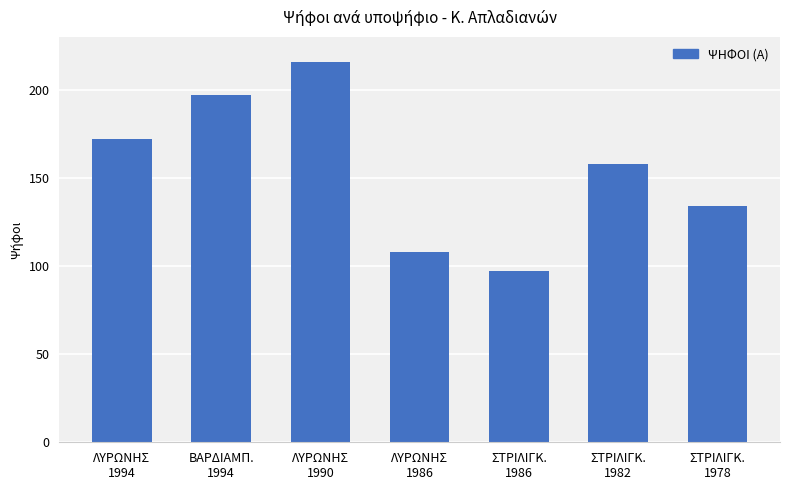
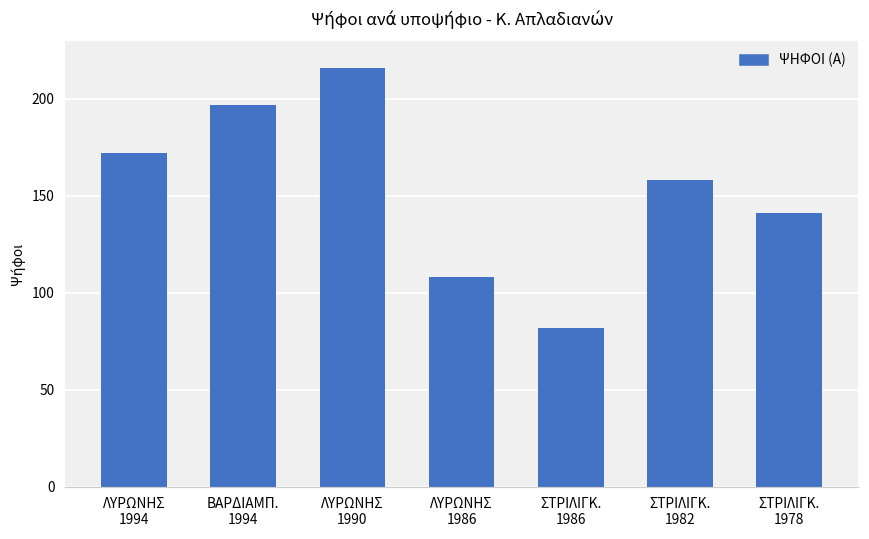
  {
    "ΛΥΡΩΝΗΣ 1994": 172,
    "ΒΑΡΔΙΑΜΠ. 1994": 197,
    "ΛΥΡΩΝΗΣ 1990": 216,
    "ΛΥΡΩΝΗΣ 1986": 108,
-   "ΣΤΡΙΛΙΓΚ. 1986": 97,
+   "ΣΤΡΙΛΙΓΚ. 1986": 82,
    "ΣΤΡΙΛΙΓΚ. 1982": 158,
-   "ΣΤΡΙΛΙΓΚ. 1978": 134
+   "ΣΤΡΙΛΙΓΚ. 1978": 141
  }
